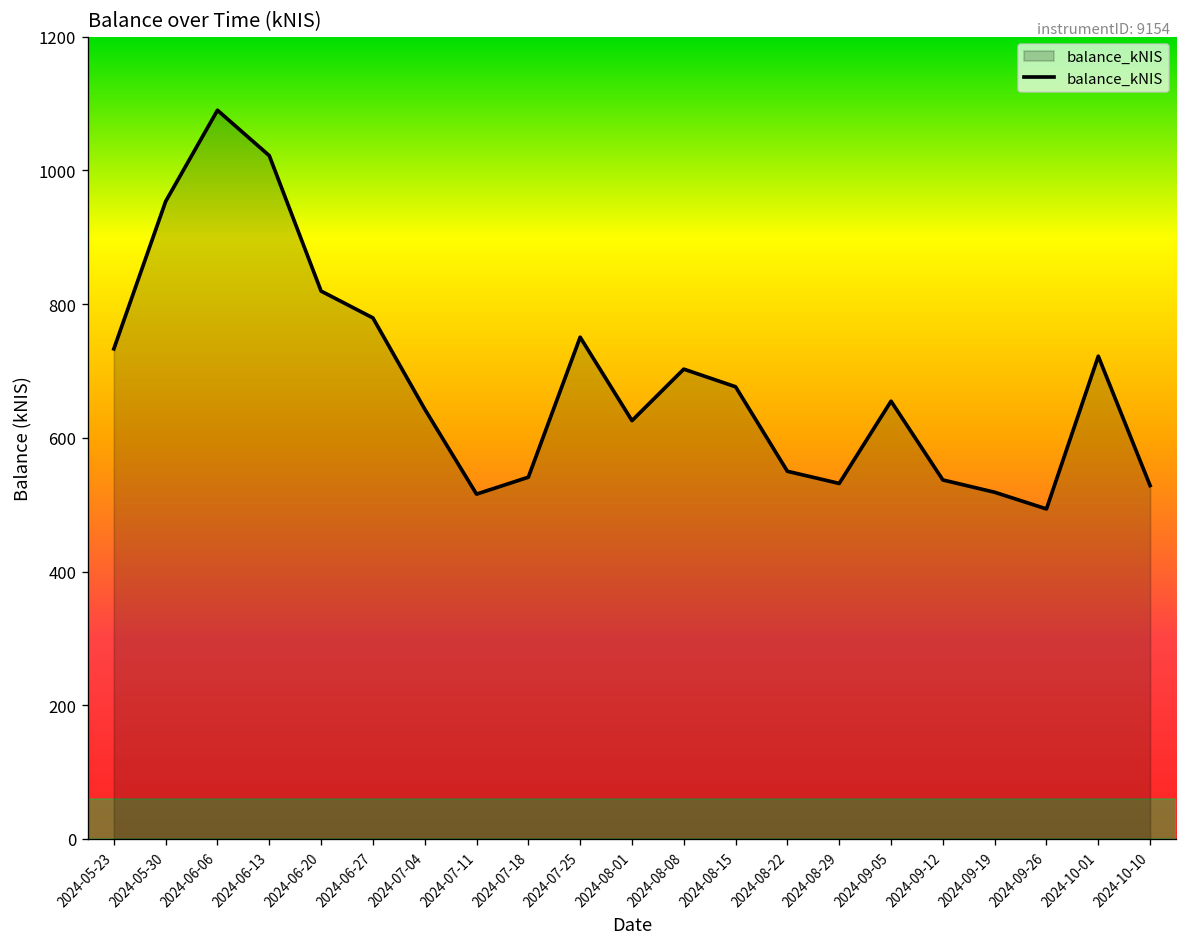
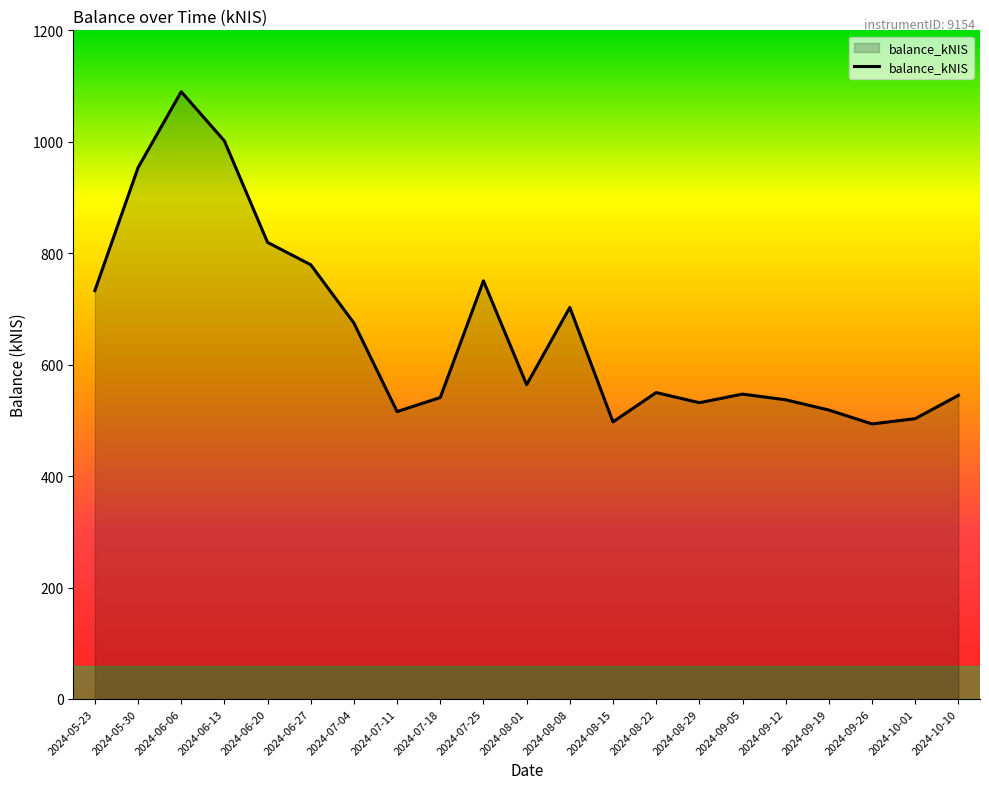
  {
    "2024-05-23": 730,
    "2024-05-30": 950,
    "2024-06-06": 1090,
-   "2024-06-13": 1020,
+   "2024-06-13": 1000,
    "2024-06-20": 820,
    "2024-06-27": 780,
-   "2024-07-04": 640,
+   "2024-07-04": 670,
    "2024-07-11": 520,
    "2024-07-18": 540,
    "2024-07-25": 750,
-   "2024-08-01": 630,
+   "2024-08-01": 560,
    "2024-08-08": 700,
-   "2024-08-15": 680,
+   "2024-08-15": 500,
    "2024-08-22": 550,
    "2024-08-29": 530,
-   "2024-09-05": 650,
+   "2024-09-05": 550,
    "2024-09-12": 540,
    "2024-09-19": 520,
    "2024-09-26": 490,
-   "2024-10-01": 720,
-   "2024-10-10": 530
+   "2024-10-01": 500,
+   "2024-10-10": 540
  }
